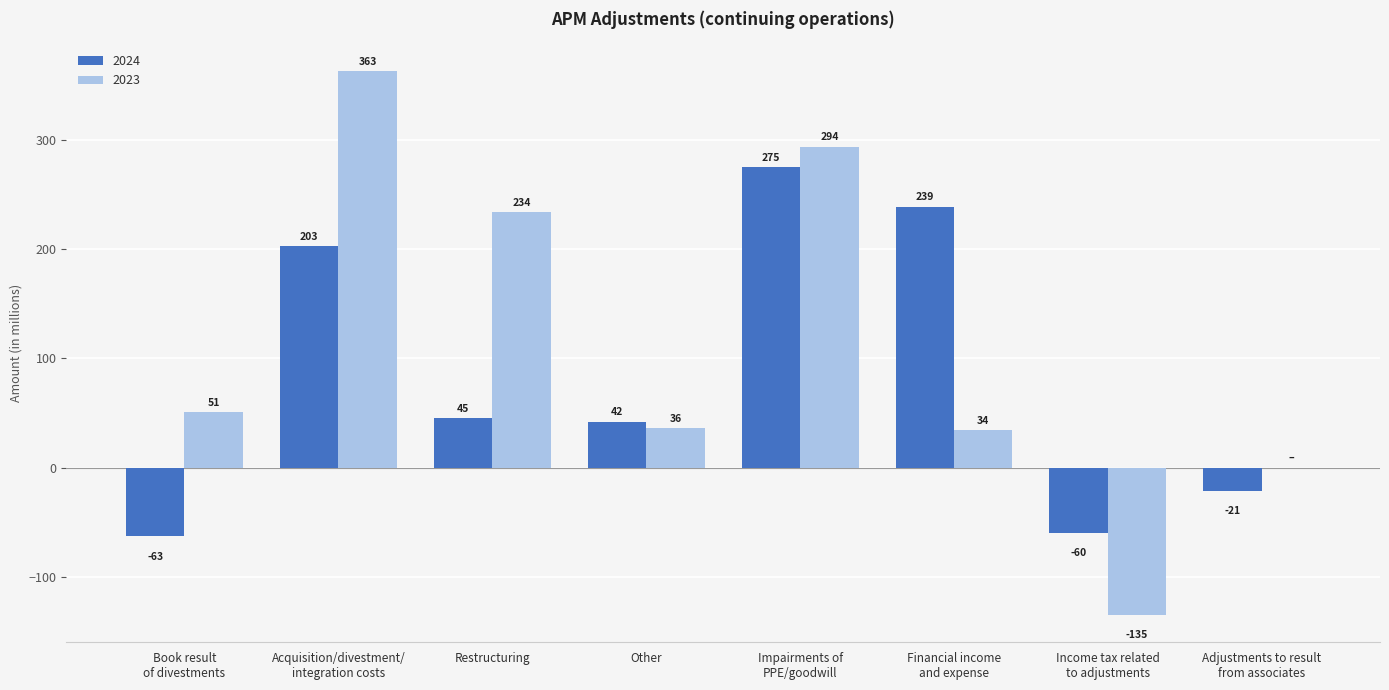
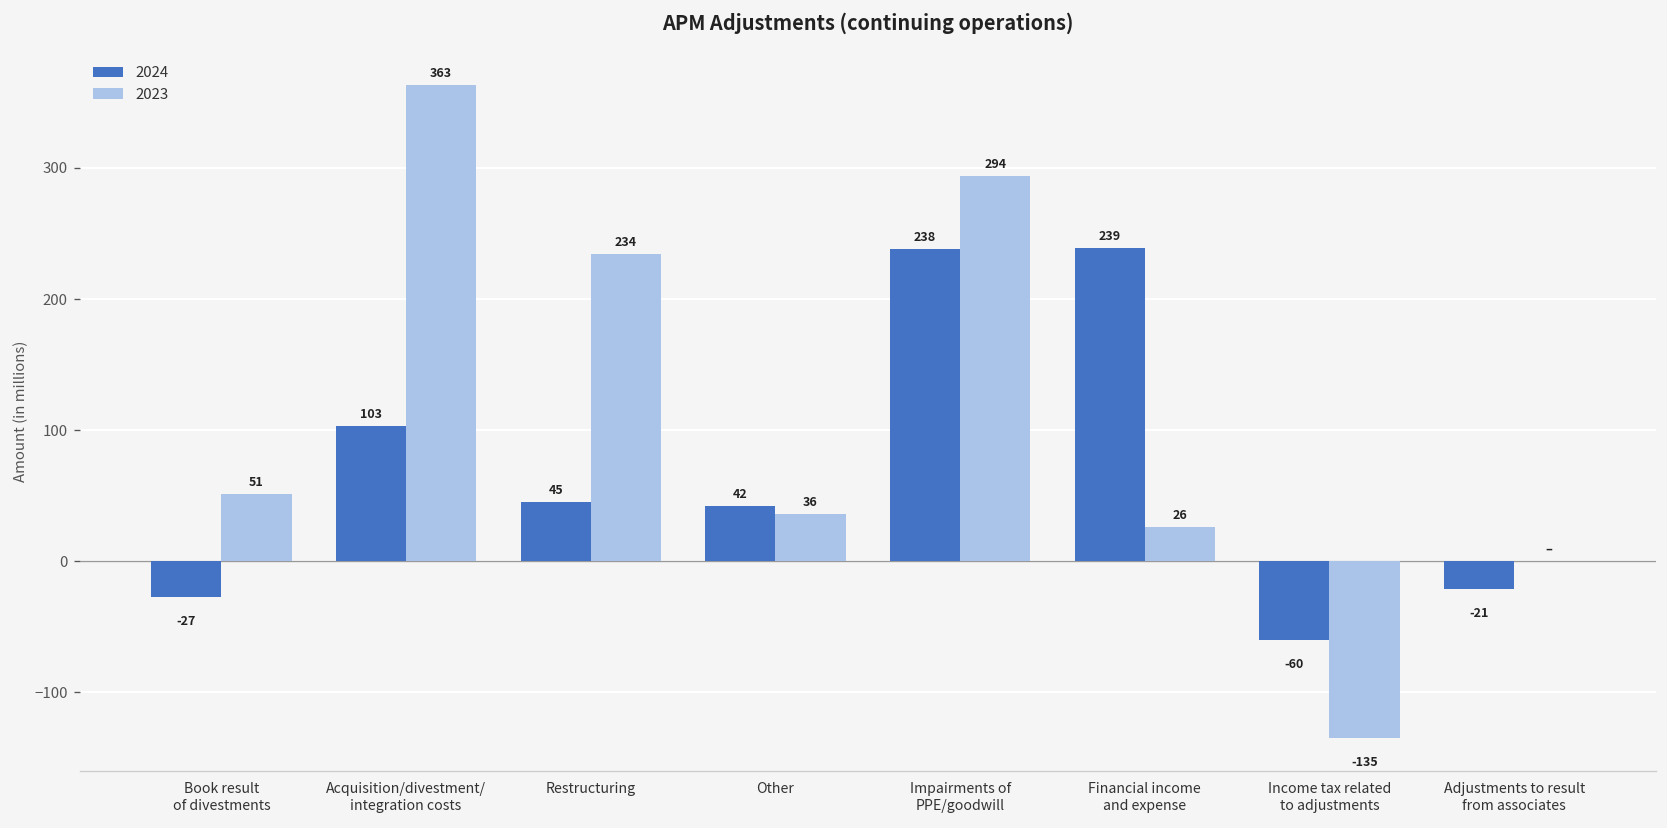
  {
    "2024": {
-     "Book result of divestments": -63,
-     "Acquisition/divestment/ integration costs": 203,
+     "Book result of divestments": -27,
+     "Acquisition/divestment/ integration costs": 103,
      "Restructuring": 45,
      "Other": 42,
-     "Impairments of PPE/goodwill": 275,
+     "Impairments of PPE/goodwill": 238,
      "Financial income and expense": 239,
      "Income tax related to adjustments": -60,
      "Adjustments to result from associates": -21
    },
    "2023": {
      "Book result of divestments": 51,
      "Acquisition/divestment/ integration costs": 363,
      "Restructuring": 234,
      "Other": 36,
      "Impairments of PPE/goodwill": 294,
-     "Financial income and expense": 34,
+     "Financial income and expense": 26,
      "Income tax related to adjustments": -135
    }
  }
